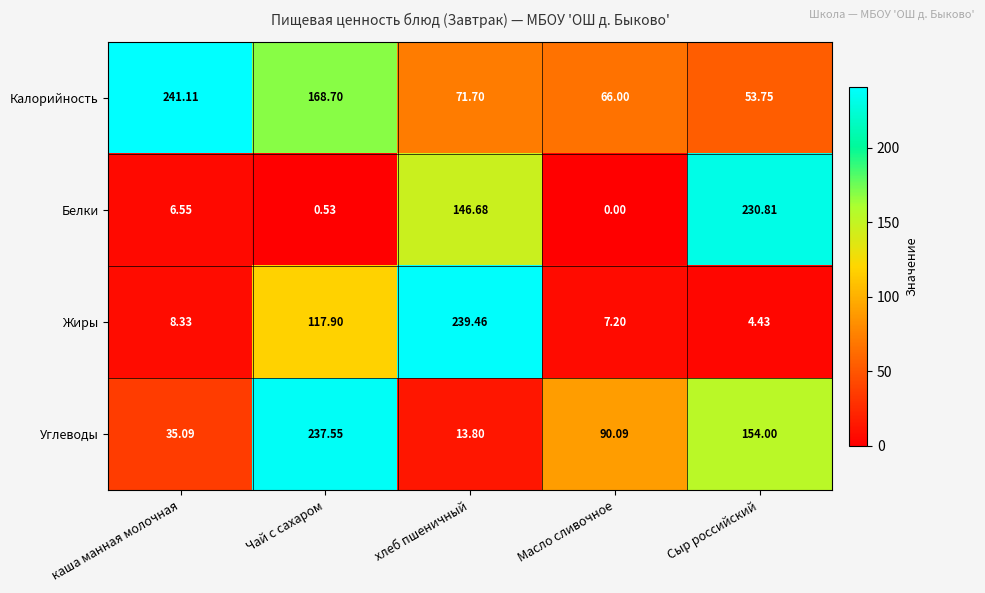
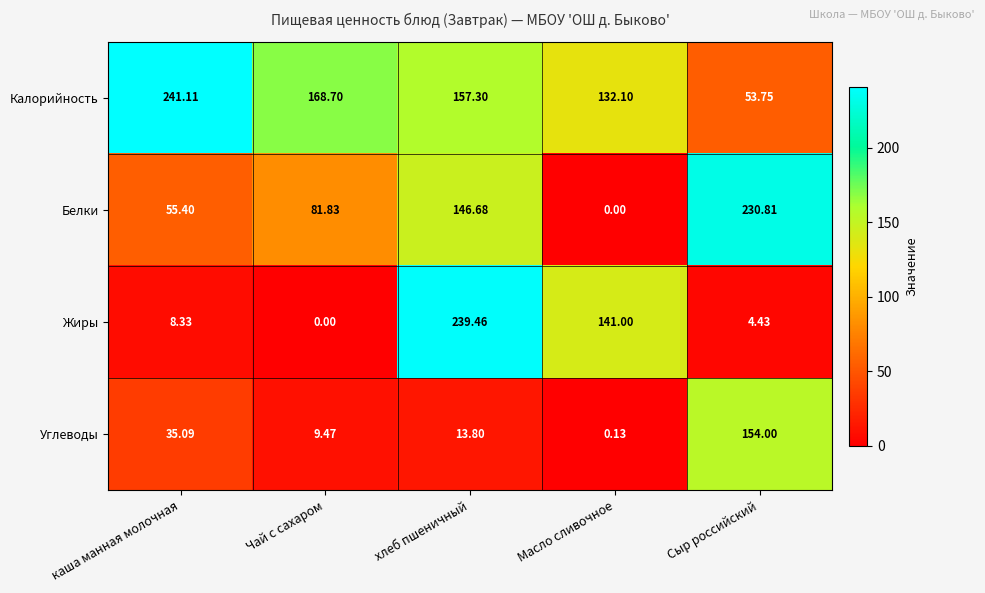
  {
    "Калорийность": {
      "каша манная молочная": 241.11,
      "Чай с сахаром": 168.70,
-     "хлеб пшеничный": 71.70,
-     "Масло сливочное": 66.00,
+     "хлеб пшеничный": 157.30,
+     "Масло сливочное": 132.10,
      "Сыр российский": 53.75
    },
    "Белки": {
-     "каша манная молочная": 6.55,
-     "Чай с сахаром": 0.53,
+     "каша манная молочная": 55.40,
+     "Чай с сахаром": 81.83,
      "хлеб пшеничный": 146.68,
      "Масло сливочное": 0.00,
      "Сыр российский": 230.81
    },
    "Жиры": {
      "каша манная молочная": 8.33,
-     "Чай с сахаром": 117.90,
+     "Чай с сахаром": 0.00,
      "хлеб пшеничный": 239.46,
-     "Масло сливочное": 7.20,
+     "Масло сливочное": 141.00,
      "Сыр российский": 4.43
    },
    "Углеводы": {
      "каша манная молочная": 35.09,
-     "Чай с сахаром": 237.55,
+     "Чай с сахаром": 9.47,
      "хлеб пшеничный": 13.80,
-     "Масло сливочное": 90.09,
+     "Масло сливочное": 0.13,
      "Сыр российский": 154.00
    }
  }
